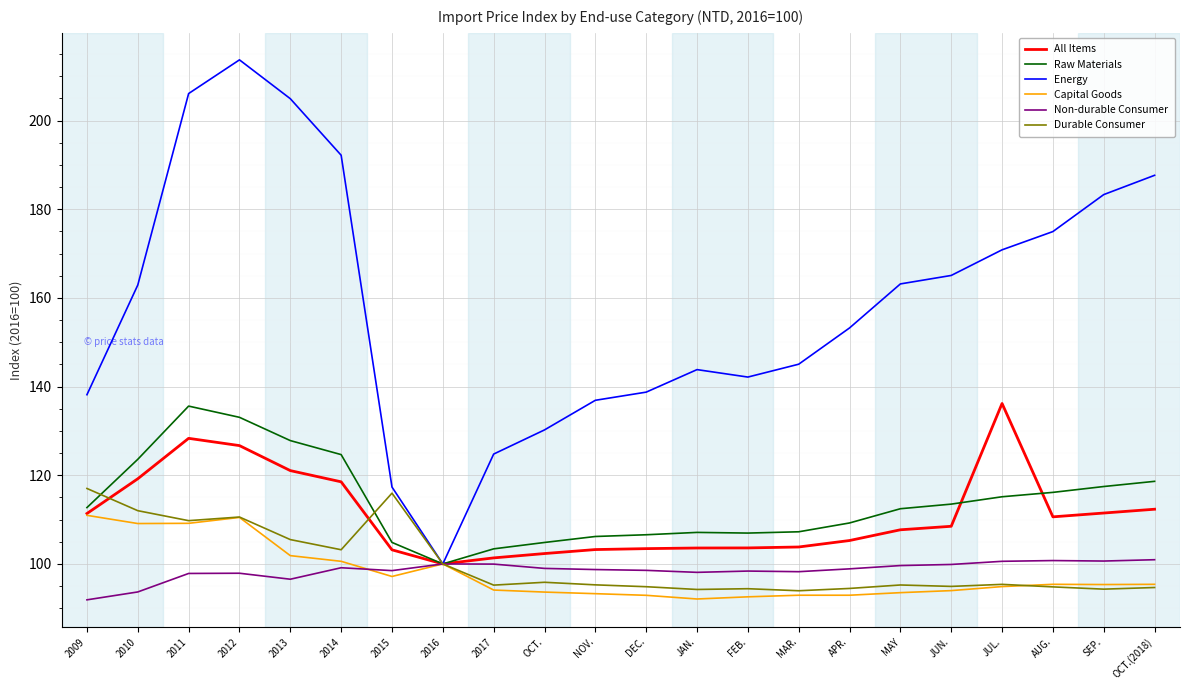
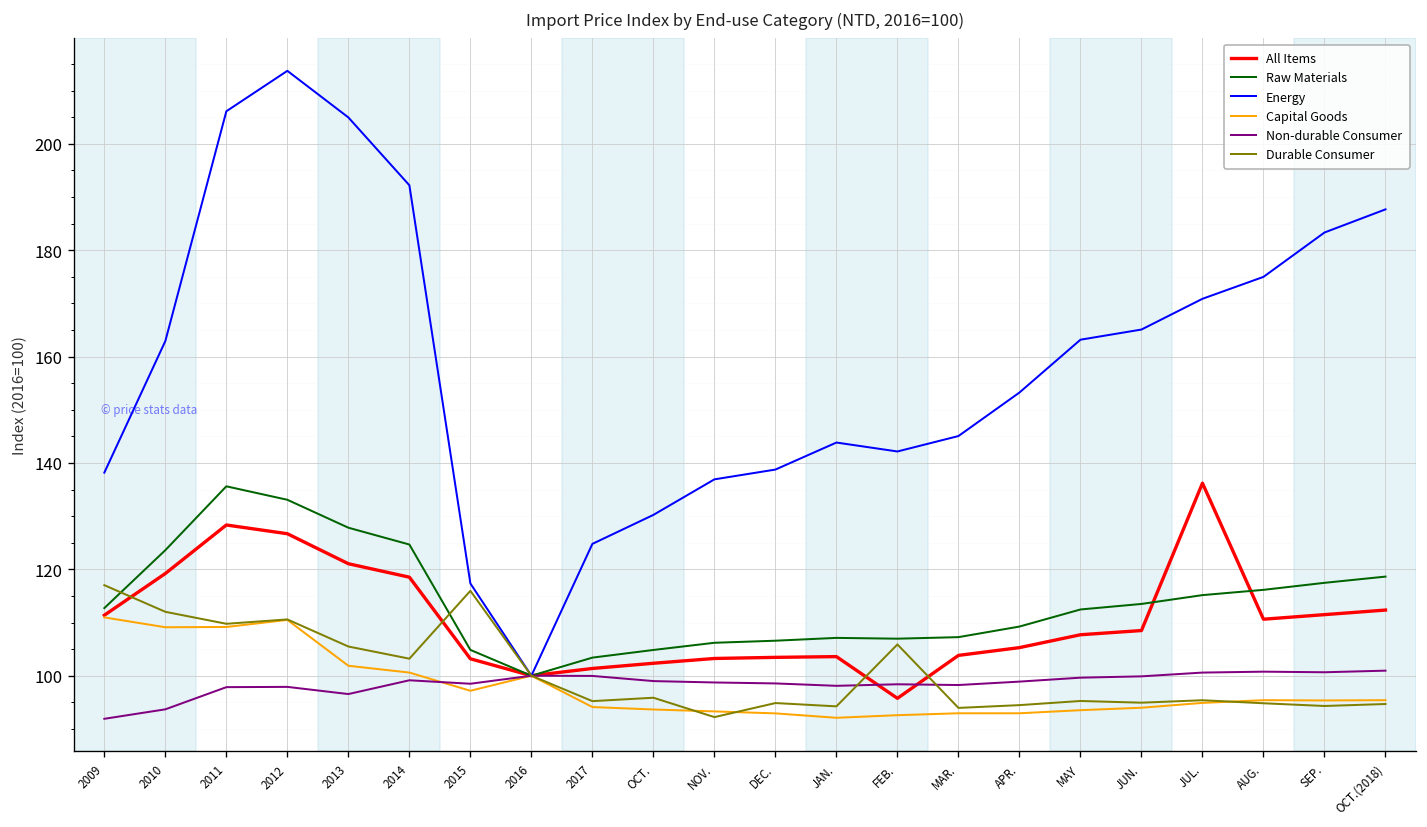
  {
    "All Items": {
      "2010": 119,
      "2011": 128,
      "2012": 127,
      "2013": 121,
      "2014": 119,
      "2015": 103,
      "2017": 101,
      "OCT.": 102,
      "NOV.": 103,
      "DEC.": 103,
      "JAN.": 104,
-     "FEB.": 104,
+     "FEB.": 96,
      "MAR.": 104,
      "APR.": 105,
      "MAY": 108,
      "JUN.": 108,
      "JUL.": 136,
      "AUG.": 111,
      "SEP.": 111,
      "OCT.(2018)": 112
    },
    "Raw Materials": {
      "2009": 113,
      "2010": 124,
      "2011": 136,
      "2012": 133,
      "2013": 128,
      "2014": 125,
      "2015": 105,
      "2017": 103,
      "OCT.": 105,
      "NOV.": 106,
      "DEC.": 107,
      "JAN.": 107,
      "FEB.": 107,
      "MAR.": 107,
      "APR.": 109,
      "MAY": 112,
      "JUN.": 113,
      "JUL.": 115,
      "AUG.": 116,
      "SEP.": 117,
      "OCT.(2018)": 119
    },
    "Energy": {
      "2009": 138,
      "2010": 163,
      "2011": 206,
      "2012": 214,
      "2013": 205,
      "2014": 192,
      "2015": 117,
      "2017": 125,
      "OCT.": 130,
      "NOV.": 137,
      "DEC.": 139,
      "JAN.": 144,
      "FEB.": 142,
      "MAR.": 145,
      "APR.": 153,
      "MAY": 163,
      "JUN.": 165,
      "JUL.": 171,
      "AUG.": 175,
      "SEP.": 183,
      "OCT.(2018)": 188
    },
    "Capital Goods": {
      "2010": 109,
      "2011": 109,
      "2013": 102,
      "2014": 101,
      "2015": 97,
      "2017": 94,
      "OCT.": 94,
      "NOV.": 93,
      "DEC.": 93,
      "JAN.": 92,
      "FEB.": 93,
      "MAR.": 93,
      "APR.": 93,
      "MAY": 94,
      "JUN.": 94,
      "AUG.": 95,
      "SEP.": 95,
      "OCT.(2018)": 95
    },
    "Non-durable Consumer": {
      "2009": 92,
      "2010": 94,
      "2011": 98,
      "2012": 98,
      "2013": 97,
      "2014": 99,
      "2015": 98,
      "2017": 100,
      "OCT.": 99,
      "NOV.": 99,
      "DEC.": 99,
      "JAN.": 98,
      "FEB.": 98,
      "MAR.": 98,
      "APR.": 99,
      "MAY": 100,
      "JUN.": 100,
      "JUL.": 101,
      "AUG.": 101,
      "SEP.": 101,
      "OCT.(2018)": 101
    },
    "Durable Consumer": {
      "2009": 117,
      "2010": 112,
      "2011": 110,
      "2013": 105,
      "2014": 103,
      "2015": 116,
      "2017": 95,
      "OCT.": 96,
-     "NOV.": 95,
+     "NOV.": 92,
      "DEC.": 95,
      "JAN.": 94,
-     "FEB.": 94,
+     "FEB.": 106,
      "MAR.": 94,
      "APR.": 94,
      "MAY": 95,
      "JUN.": 95,
      "AUG.": 95,
      "SEP.": 94,
      "OCT.(2018)": 95
    }
  }
